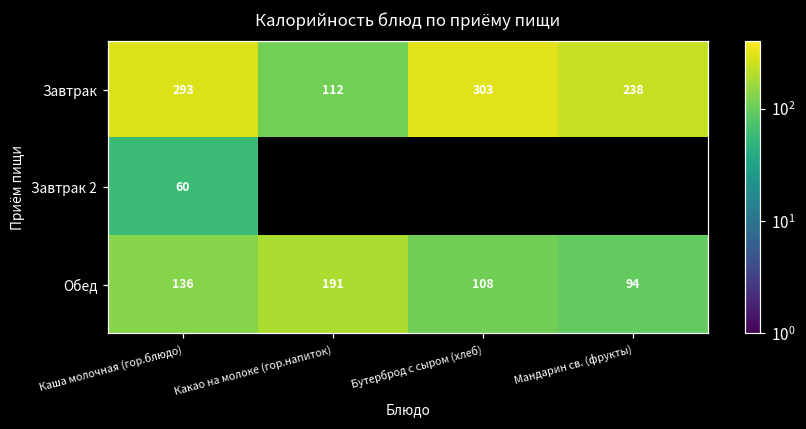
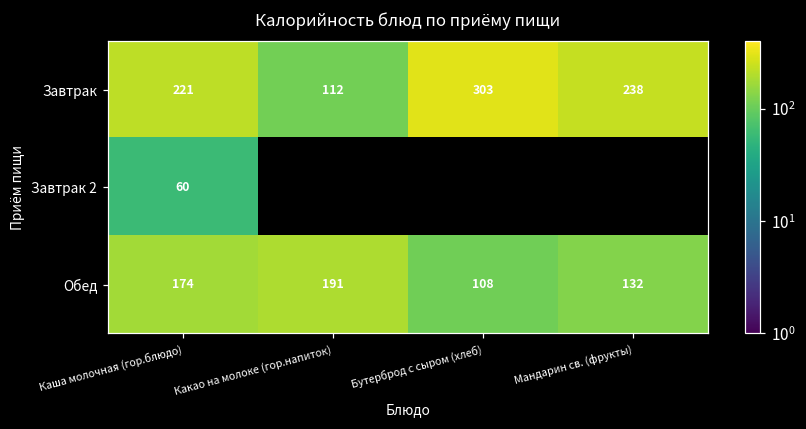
  {
    "Завтрак": {
-     "Каша молочная (гор.блюдо)": 293,
+     "Каша молочная (гор.блюдо)": 221,
      "Какао на молоке (гор.напиток)": 112,
      "Бутерброд с сыром (хлеб)": 303,
      "Мандарин св. (фрукты)": 238
    },
    "Завтрак 2": {
      "Каша молочная (гор.блюдо)": 60
    },
    "Обед": {
-     "Каша молочная (гор.блюдо)": 136,
+     "Каша молочная (гор.блюдо)": 174,
      "Какао на молоке (гор.напиток)": 191,
      "Бутерброд с сыром (хлеб)": 108,
-     "Мандарин св. (фрукты)": 94
+     "Мандарин св. (фрукты)": 132
    }
  }
